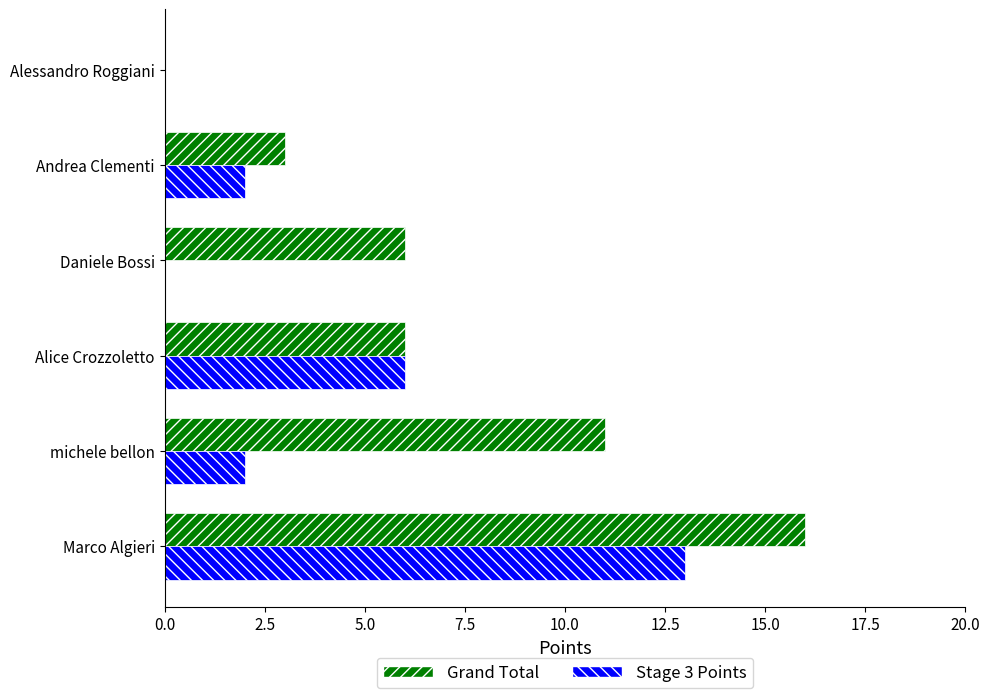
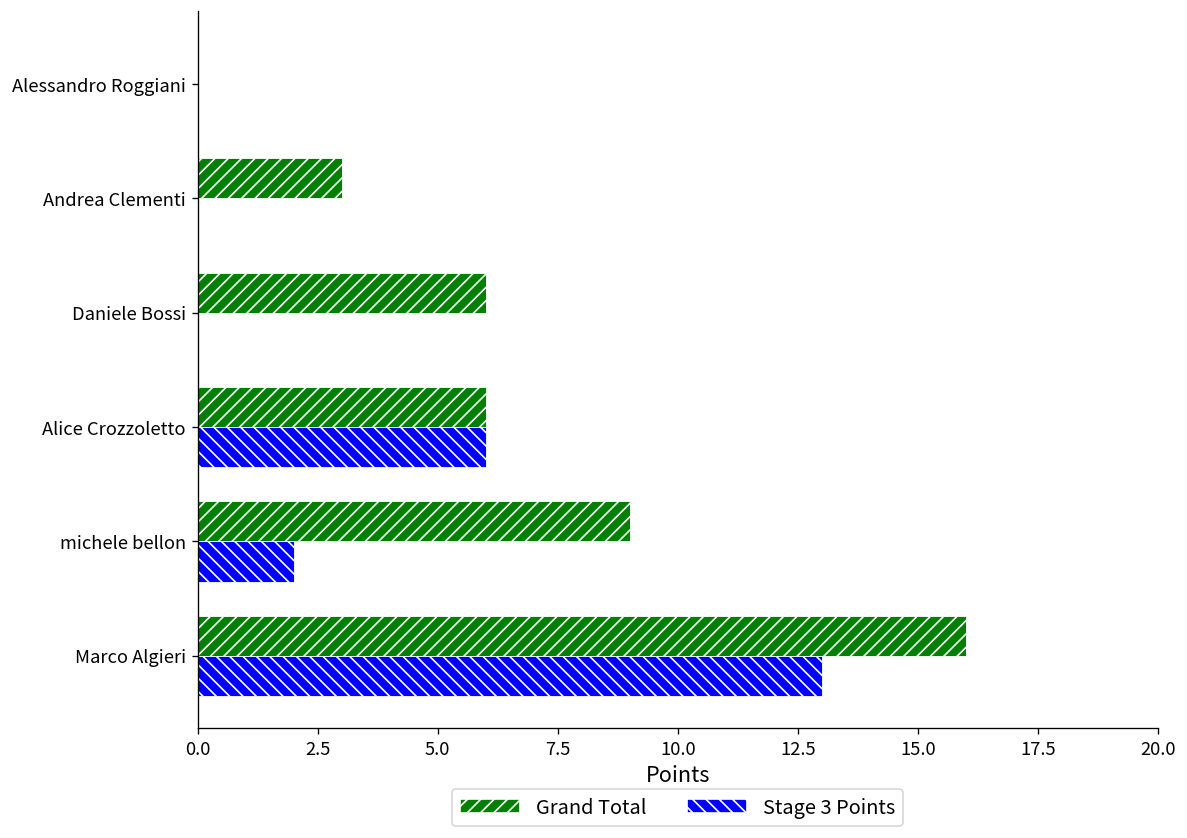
  {
    "Grand Total": {
      "Alessandro Roggiani": 0,
      "Andrea Clementi": 3,
      "Daniele Bossi": 6,
      "Alice Crozzoletto": 6,
-     "michele bellon": 11,
+     "michele bellon": 9,
      "Marco Algieri": 16
    },
    "Stage 3 Points": {
      "Alessandro Roggiani": 0,
-     "Andrea Clementi": 2,
+     "Andrea Clementi": 0,
      "Daniele Bossi": 0,
      "Alice Crozzoletto": 6,
      "michele bellon": 2,
      "Marco Algieri": 13
    }
  }
